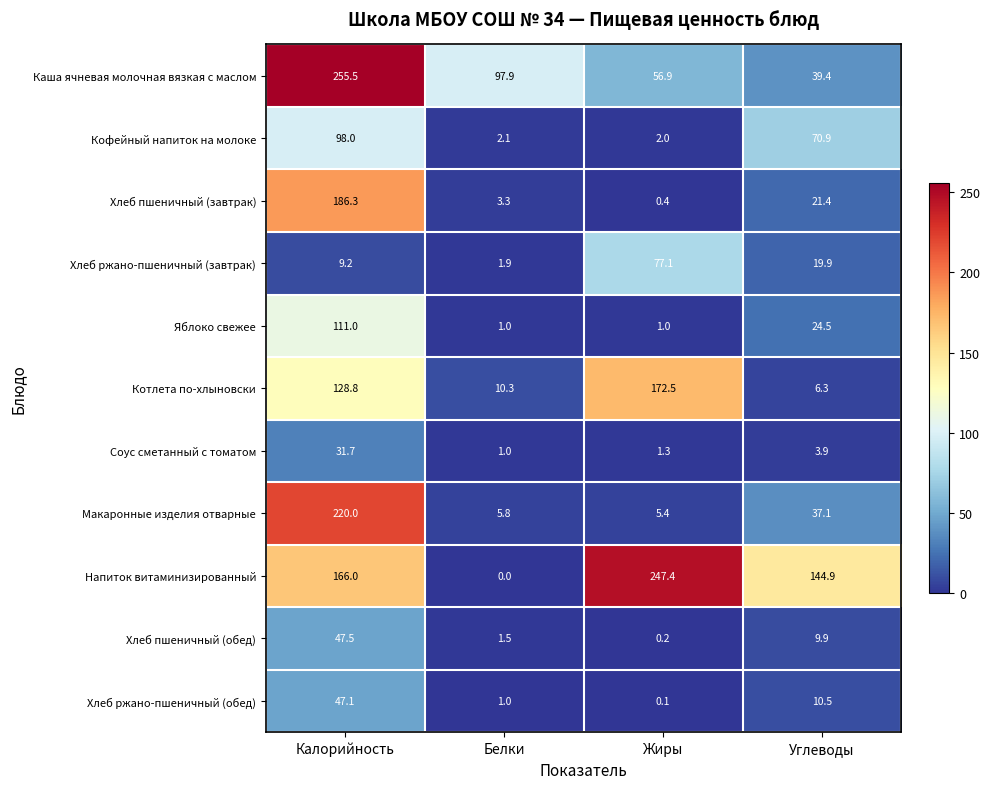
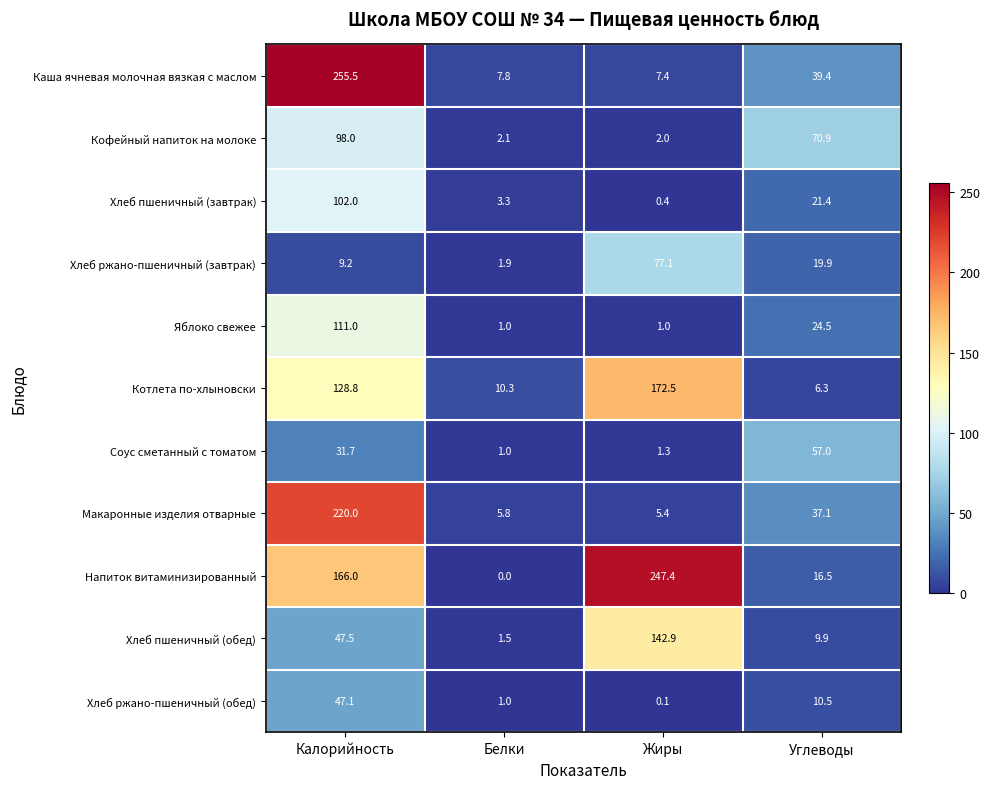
  {
    "Каша ячневая молочная вязкая с маслом": {
      "Калорийность": 255.5,
-     "Белки": 97.9,
-     "Жиры": 56.9,
+     "Белки": 7.8,
+     "Жиры": 7.4,
      "Углеводы": 39.4
    },
    "Кофейный напиток на молоке": {
      "Калорийность": 98.0,
      "Белки": 2.1,
      "Жиры": 2.0,
      "Углеводы": 70.9
    },
    "Хлеб пшеничный (завтрак)": {
-     "Калорийность": 186.3,
+     "Калорийность": 102.0,
      "Белки": 3.3,
      "Жиры": 0.4,
      "Углеводы": 21.4
    },
    "Хлеб ржано-пшеничный (завтрак)": {
      "Калорийность": 9.2,
      "Белки": 1.9,
      "Жиры": 77.1,
      "Углеводы": 19.9
    },
    "Яблоко свежее": {
      "Калорийность": 111.0,
      "Белки": 1.0,
      "Жиры": 1.0,
      "Углеводы": 24.5
    },
    "Котлета по-хлыновски": {
      "Калорийность": 128.8,
      "Белки": 10.3,
      "Жиры": 172.5,
      "Углеводы": 6.3
    },
    "Соус сметанный с томатом": {
      "Калорийность": 31.7,
      "Белки": 1.0,
      "Жиры": 1.3,
-     "Углеводы": 3.9
+     "Углеводы": 57.0
    },
    "Макаронные изделия отварные": {
      "Калорийность": 220.0,
      "Белки": 5.8,
      "Жиры": 5.4,
      "Углеводы": 37.1
    },
    "Напиток витаминизированный": {
      "Калорийность": 166.0,
      "Белки": 0.0,
      "Жиры": 247.4,
-     "Углеводы": 144.9
+     "Углеводы": 16.5
    },
    "Хлеб пшеничный (обед)": {
      "Калорийность": 47.5,
      "Белки": 1.5,
-     "Жиры": 0.2,
+     "Жиры": 142.9,
      "Углеводы": 9.9
    },
    "Хлеб ржано-пшеничный (обед)": {
      "Калорийность": 47.1,
      "Белки": 1.0,
      "Жиры": 0.1,
      "Углеводы": 10.5
    }
  }
